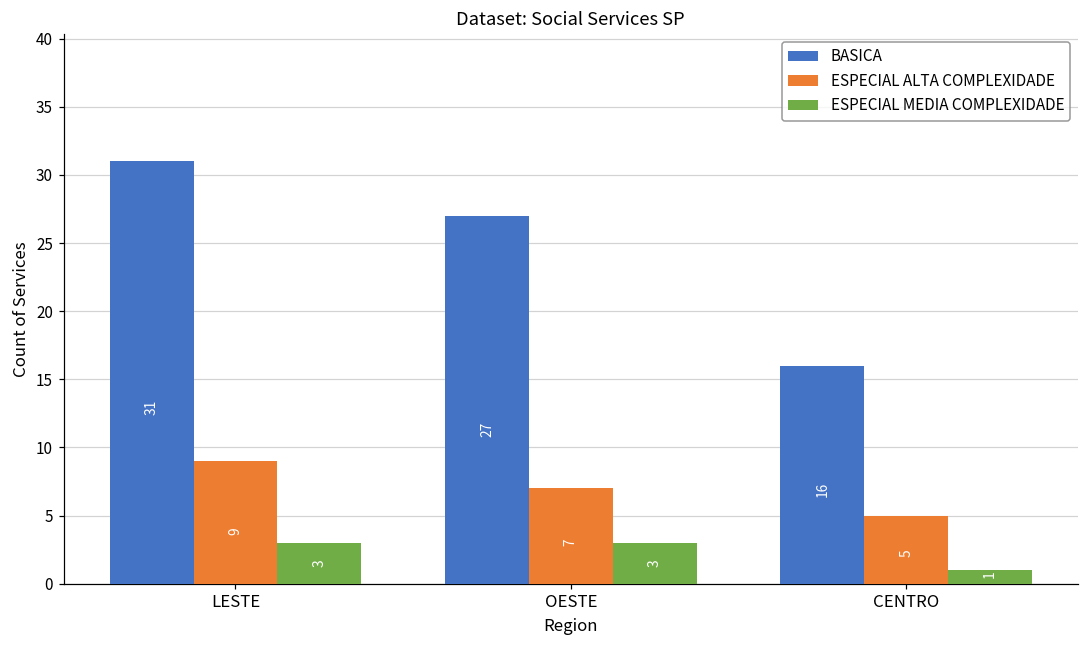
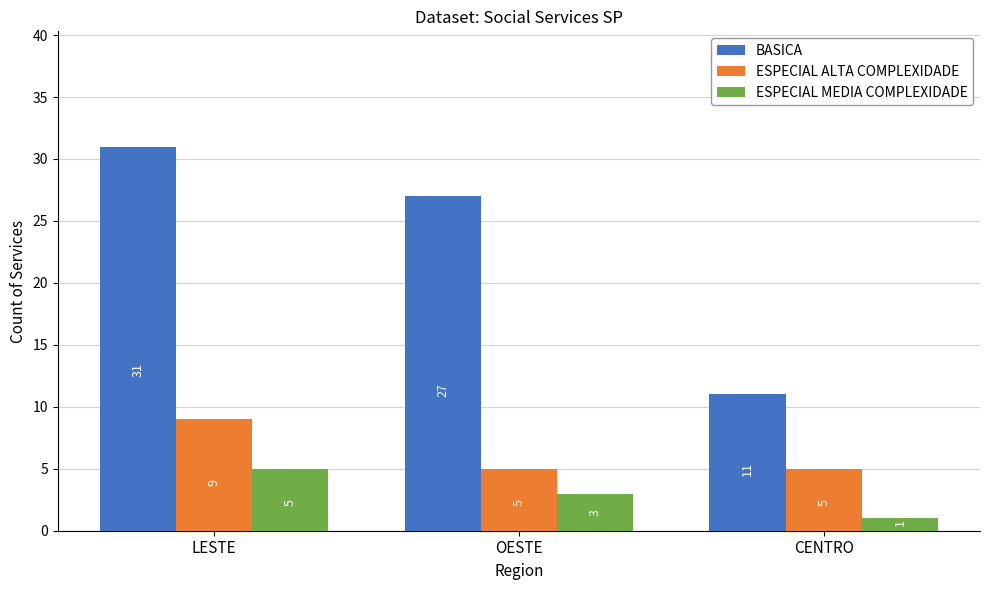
  {
    "BASICA": {
      "LESTE": 31,
      "OESTE": 27,
-     "CENTRO": 16
+     "CENTRO": 11
    },
    "ESPECIAL ALTA COMPLEXIDADE": {
      "LESTE": 9,
-     "OESTE": 7,
+     "OESTE": 5,
      "CENTRO": 5
    },
    "ESPECIAL MEDIA COMPLEXIDADE": {
-     "LESTE": 3,
+     "LESTE": 5,
      "OESTE": 3,
      "CENTRO": 1
    }
  }
